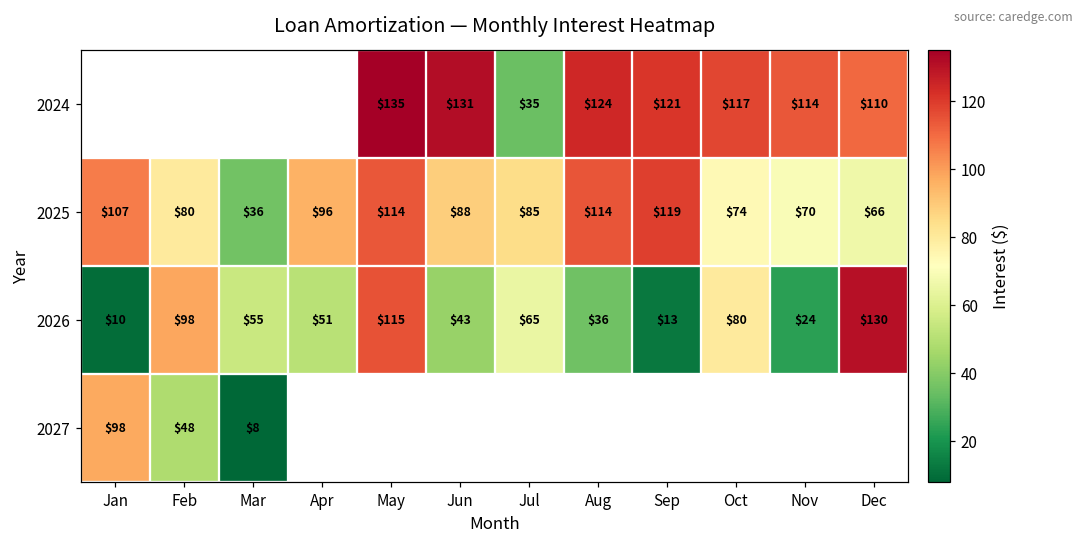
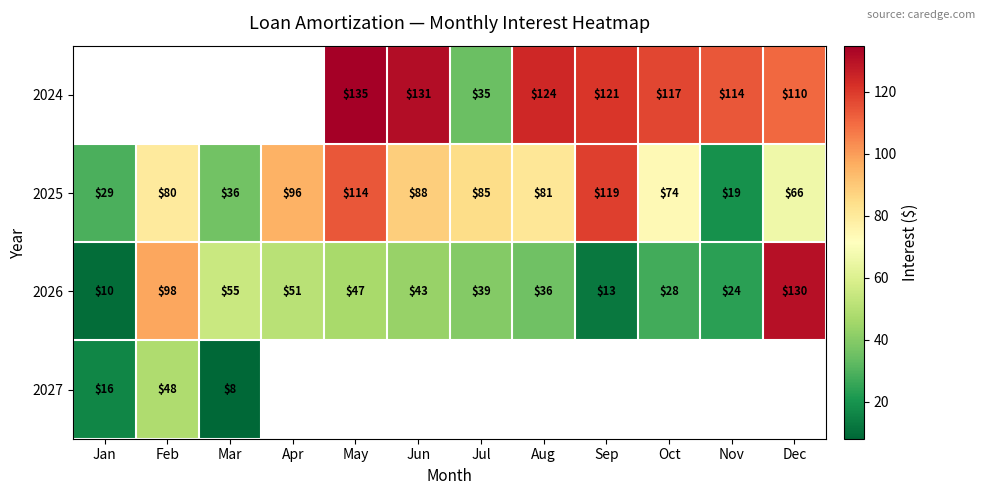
  {
    "2024": {
      "May": "$135",
      "Jun": "$131",
      "Jul": "$35",
      "Aug": "$124",
      "Sep": "$121",
      "Oct": "$117",
      "Nov": "$114",
      "Dec": "$110"
    },
    "2025": {
-     "Jan": "$107",
+     "Jan": "$29",
      "Feb": "$80",
      "Mar": "$36",
      "Apr": "$96",
      "May": "$114",
      "Jun": "$88",
      "Jul": "$85",
-     "Aug": "$114",
+     "Aug": "$81",
      "Sep": "$119",
      "Oct": "$74",
-     "Nov": "$70",
+     "Nov": "$19",
      "Dec": "$66"
    },
    "2026": {
      "Jan": "$10",
      "Feb": "$98",
      "Mar": "$55",
      "Apr": "$51",
-     "May": "$115",
+     "May": "$47",
      "Jun": "$43",
-     "Jul": "$65",
+     "Jul": "$39",
      "Aug": "$36",
      "Sep": "$13",
-     "Oct": "$80",
+     "Oct": "$28",
      "Nov": "$24",
      "Dec": "$130"
    },
    "2027": {
-     "Jan": "$98",
+     "Jan": "$16",
      "Feb": "$48",
      "Mar": "$8"
    }
  }
